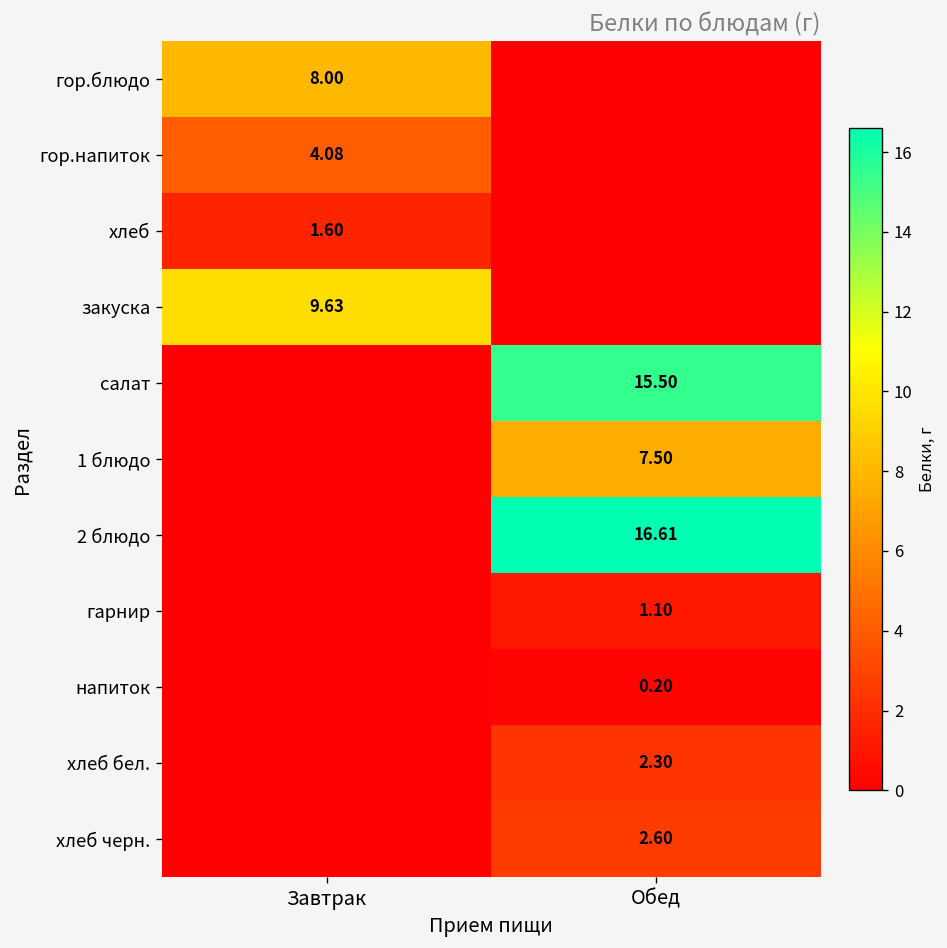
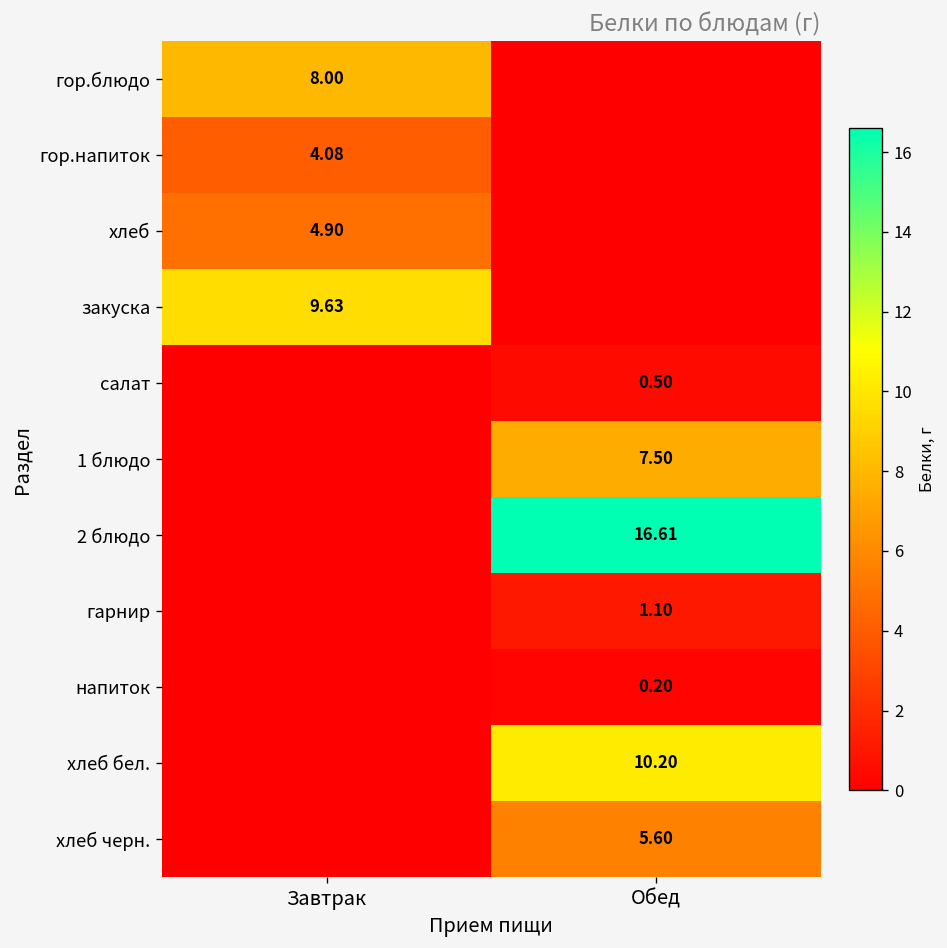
  {
    "гор.блюдо": {
      "Завтрак": 8.00
    },
    "гор.напиток": {
      "Завтрак": 4.08
    },
    "хлеб": {
-     "Завтрак": 1.60
+     "Завтрак": 4.90
    },
    "закуска": {
      "Завтрак": 9.63
    },
    "салат": {
-     "Обед": 15.50
+     "Обед": 0.50
    },
    "1 блюдо": {
      "Обед": 7.50
    },
    "2 блюдо": {
      "Обед": 16.61
    },
    "гарнир": {
      "Обед": 1.10
    },
    "напиток": {
      "Обед": 0.20
    },
    "хлеб бел.": {
-     "Обед": 2.30
+     "Обед": 10.20
    },
    "хлеб черн.": {
-     "Обед": 2.60
+     "Обед": 5.60
    }
  }
